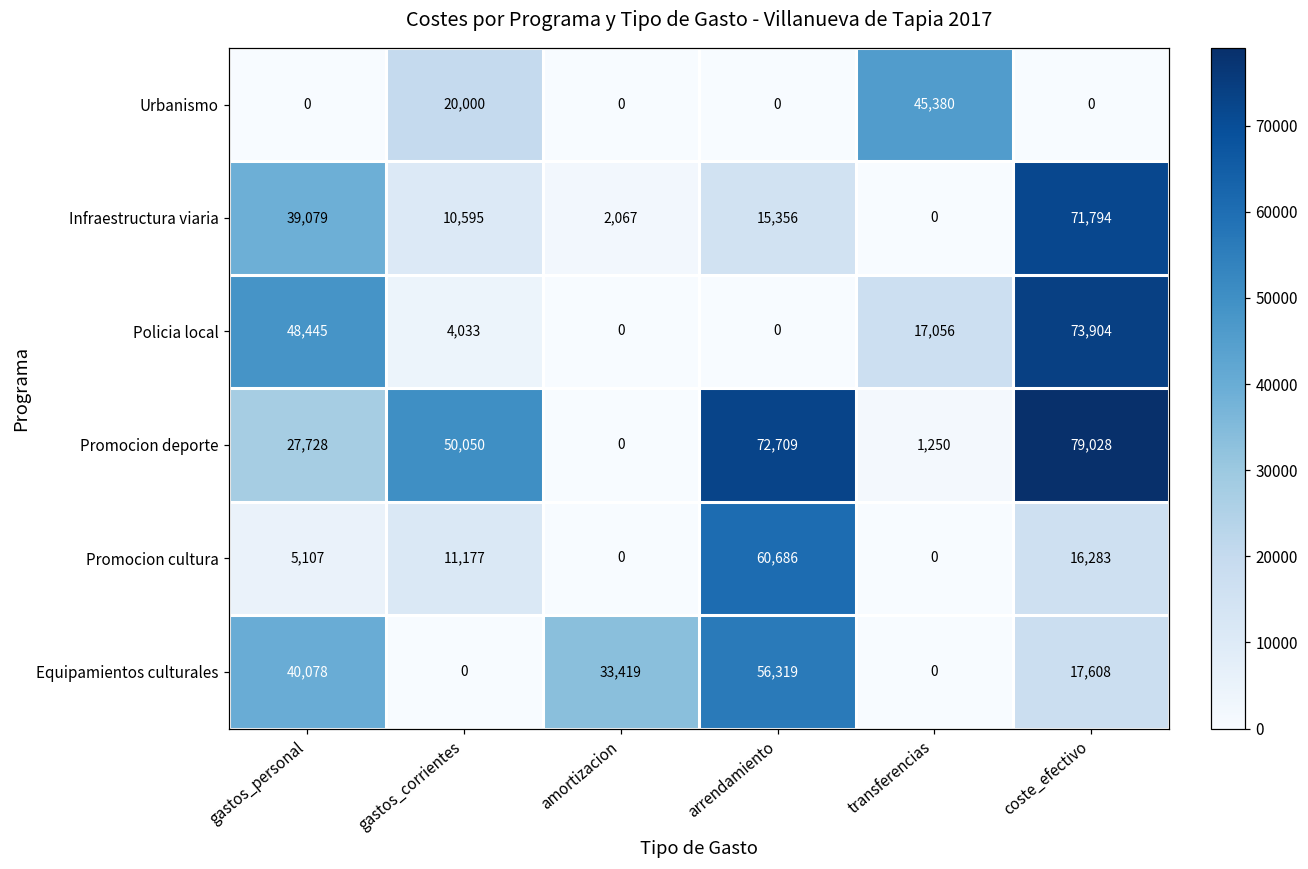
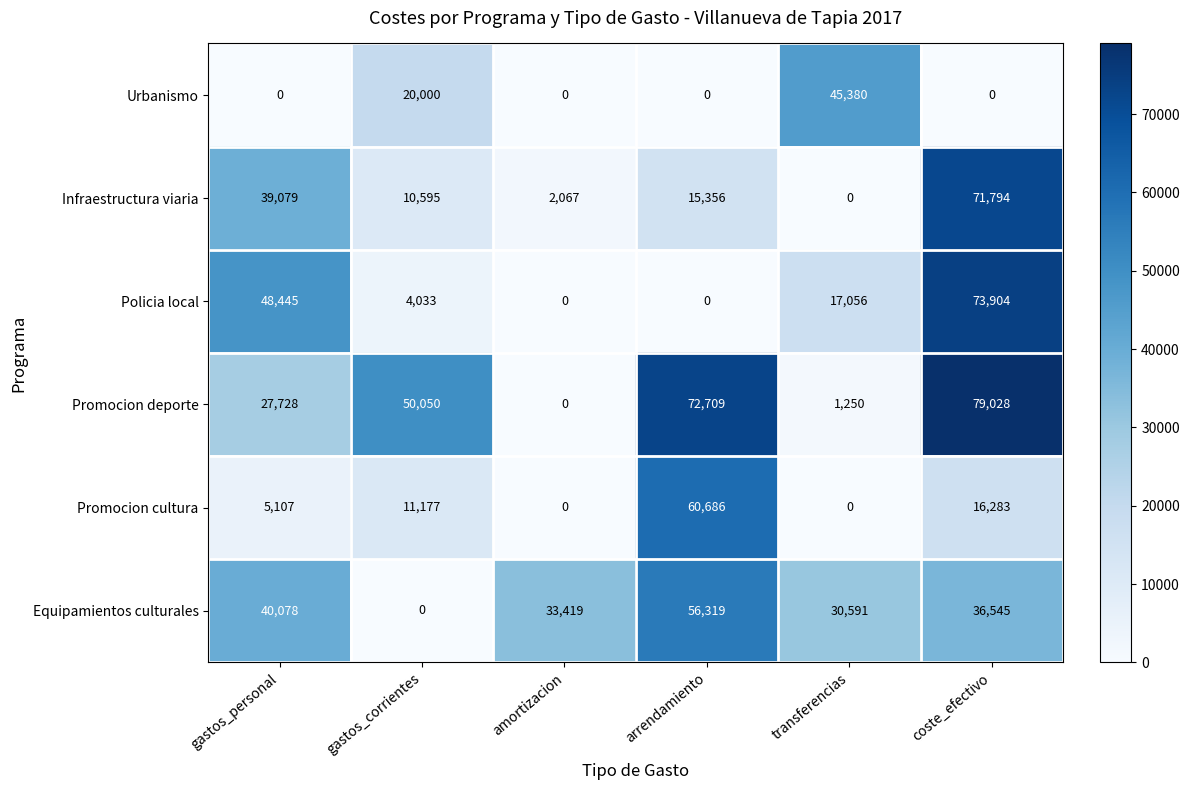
  {
    "Urbanismo": {
      "gastos_personal": "0",
      "gastos_corrientes": "20,000",
      "amortizacion": "0",
      "arrendamiento": "0",
      "transferencias": "45,380",
      "coste_efectivo": "0"
    },
    "Infraestructura viaria": {
      "gastos_personal": "39,079",
      "gastos_corrientes": "10,595",
      "amortizacion": "2,067",
      "arrendamiento": "15,356",
      "transferencias": "0",
      "coste_efectivo": "71,794"
    },
    "Policia local": {
      "gastos_personal": "48,445",
      "gastos_corrientes": "4,033",
      "amortizacion": "0",
      "arrendamiento": "0",
      "transferencias": "17,056",
      "coste_efectivo": "73,904"
    },
    "Promocion deporte": {
      "gastos_personal": "27,728",
      "gastos_corrientes": "50,050",
      "amortizacion": "0",
      "arrendamiento": "72,709",
      "transferencias": "1,250",
      "coste_efectivo": "79,028"
    },
    "Promocion cultura": {
      "gastos_personal": "5,107",
      "gastos_corrientes": "11,177",
      "amortizacion": "0",
      "arrendamiento": "60,686",
      "transferencias": "0",
      "coste_efectivo": "16,283"
    },
    "Equipamientos culturales": {
      "gastos_personal": "40,078",
      "gastos_corrientes": "0",
      "amortizacion": "33,419",
      "arrendamiento": "56,319",
-     "transferencias": "0",
-     "coste_efectivo": "17,608"
+     "transferencias": "30,591",
+     "coste_efectivo": "36,545"
    }
  }
